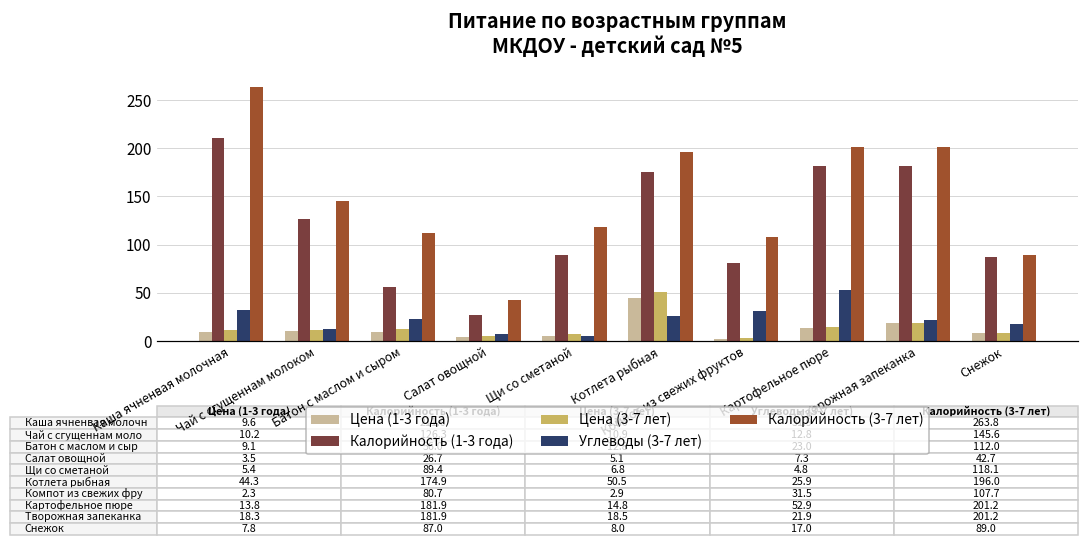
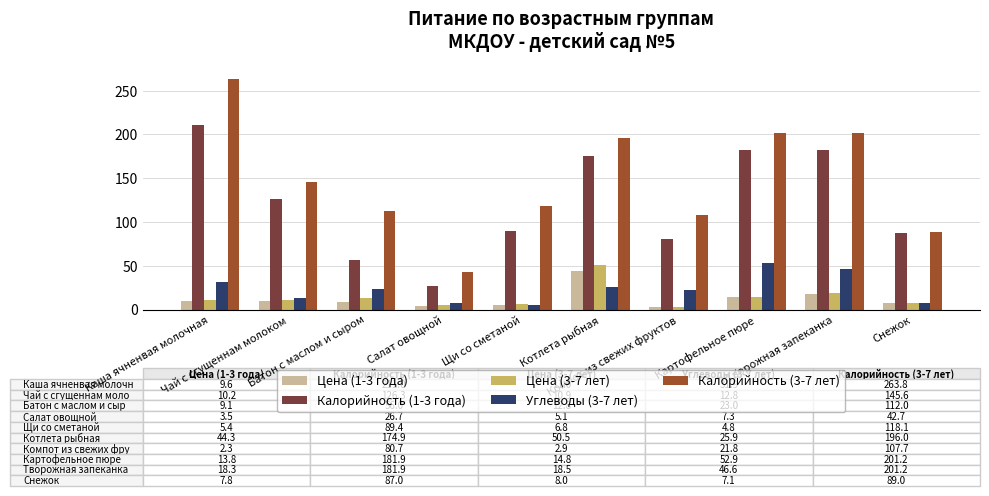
  {
    "Углеводы (3-7 лет)": {
-     "Компот из свежих фруктов": 31.5,
-     "Творожная запеканка": 21.9,
-     "Снежок": 17.0
+     "Компот из свежих фруктов": 21.8,
+     "Творожная запеканка": 46.6,
+     "Снежок": 7.1
    }
  }
